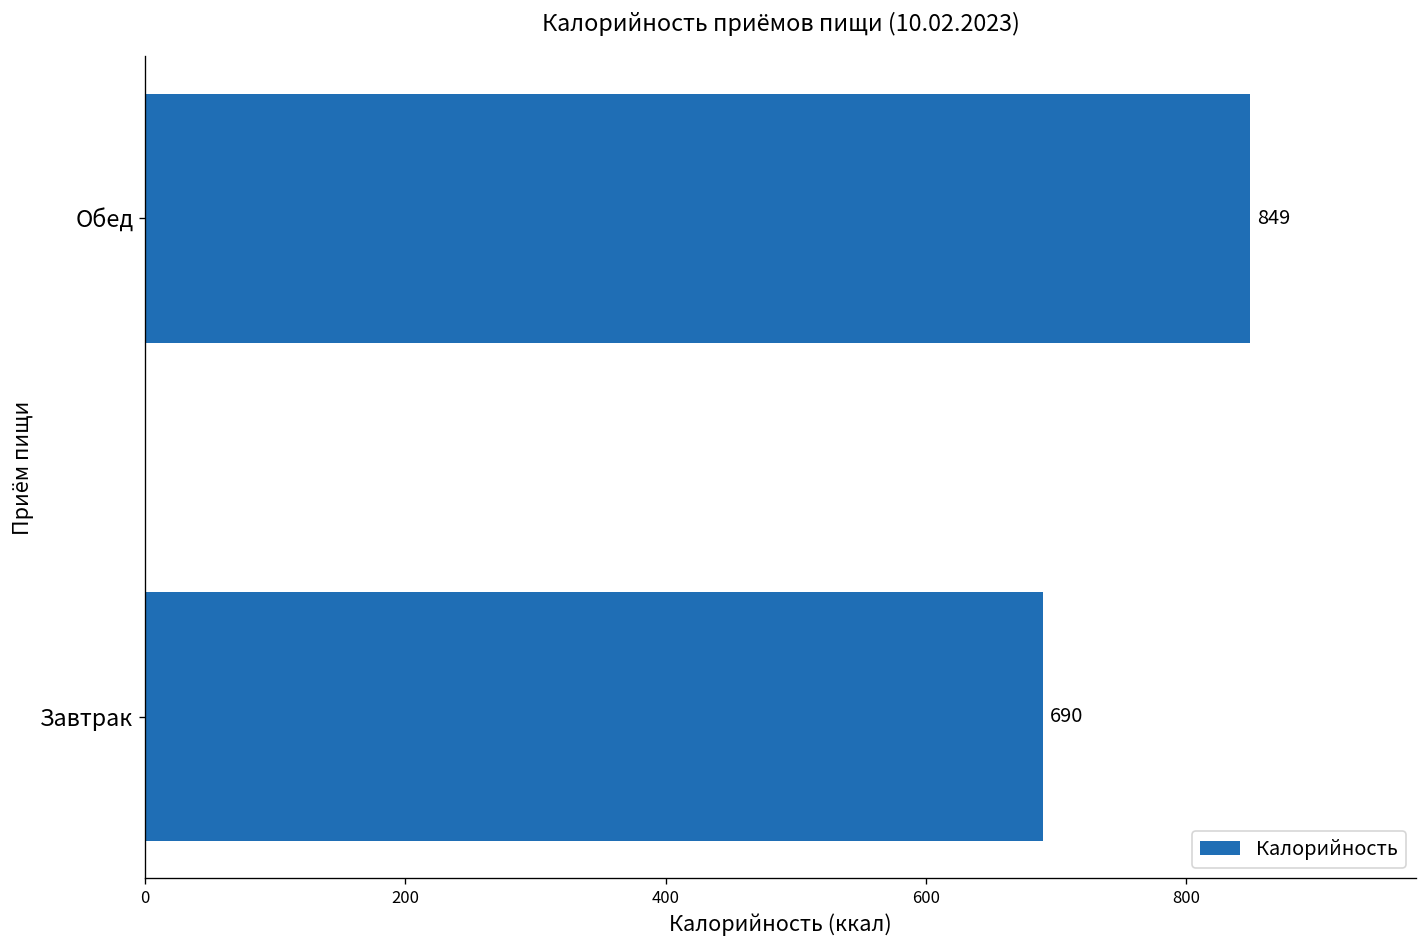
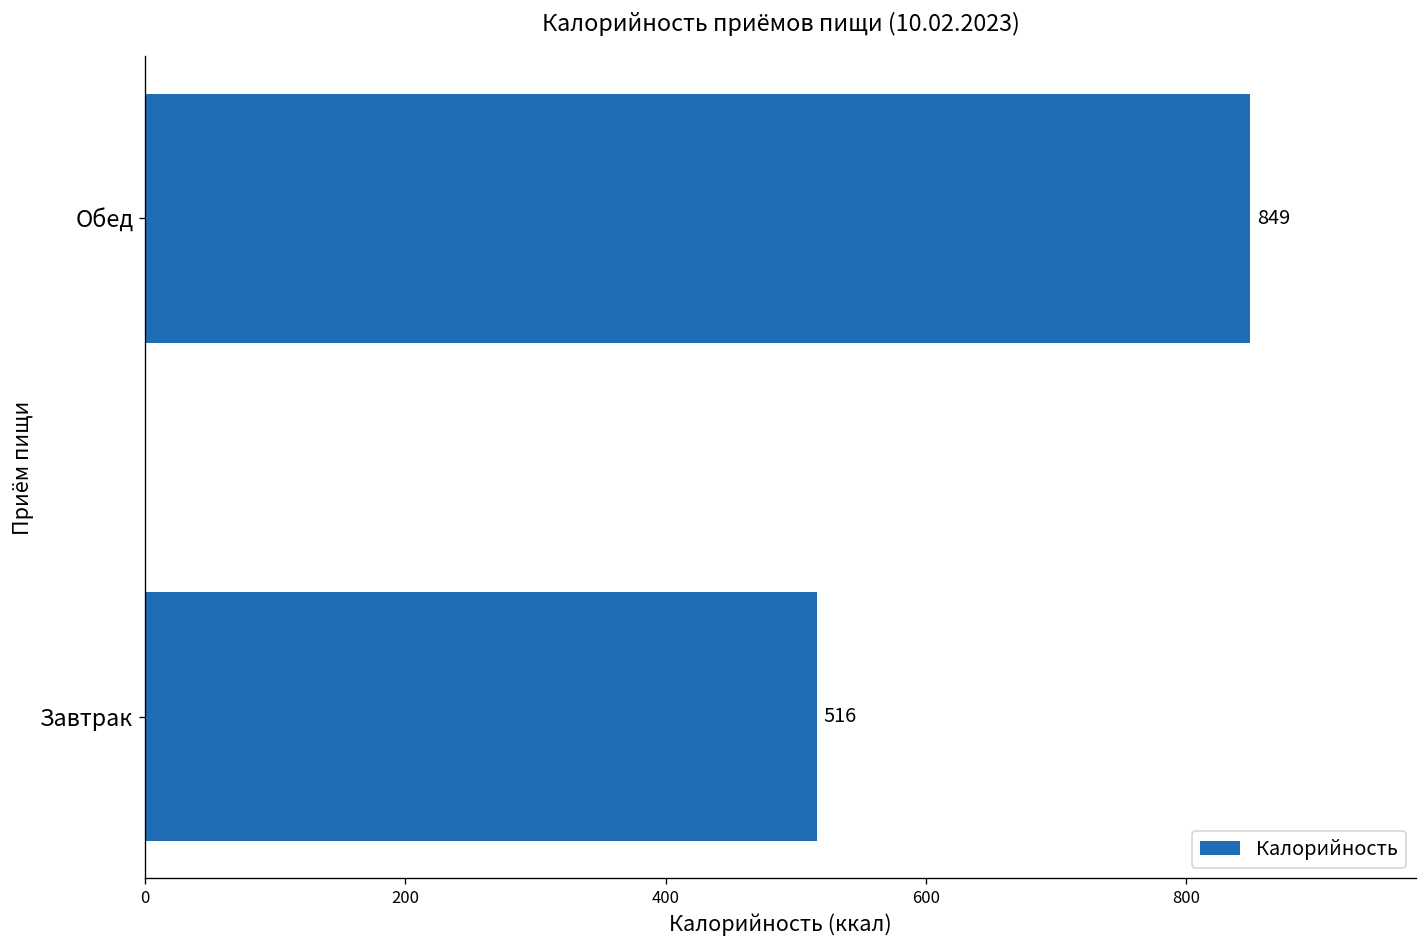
  {
    "Обед": 849,
-   "Завтрак": 690
+   "Завтрак": 516
  }
